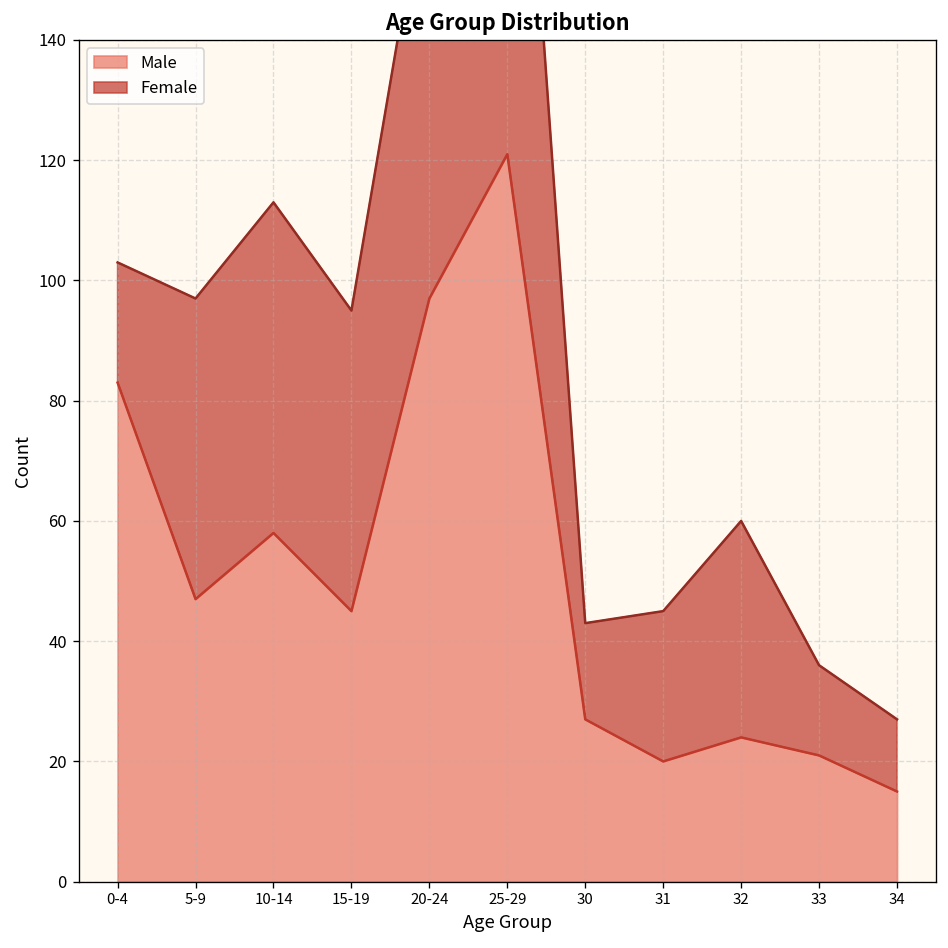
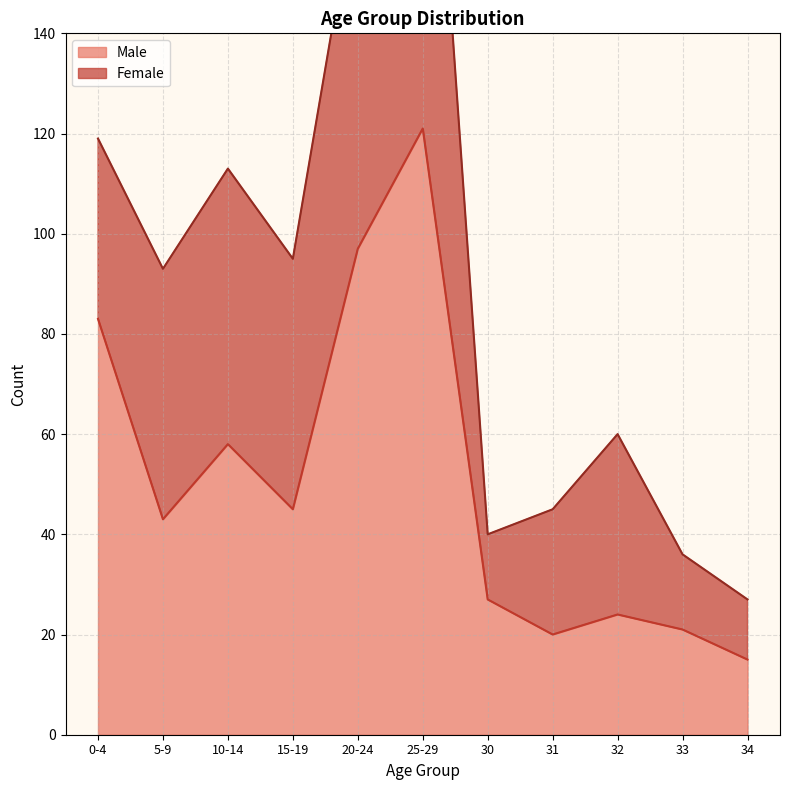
  {
    "Male": {
      "0-4": 83,
-     "5-9": 47,
+     "5-9": 43,
      "10-14": 58,
      "15-19": 45,
      "20-24": 97,
      "25-29": 121,
      "30": 27,
      "31": 20,
      "32": 24,
      "33": 21,
      "34": 15
    },
    "Female": {
-     "0-4": 20,
+     "0-4": 36,
      "5-9": 50,
      "10-14": 55,
      "15-19": 50,
-     "30": 16,
+     "30": 13,
      "31": 25,
      "32": 36,
      "33": 15,
      "34": 12
    }
  }
